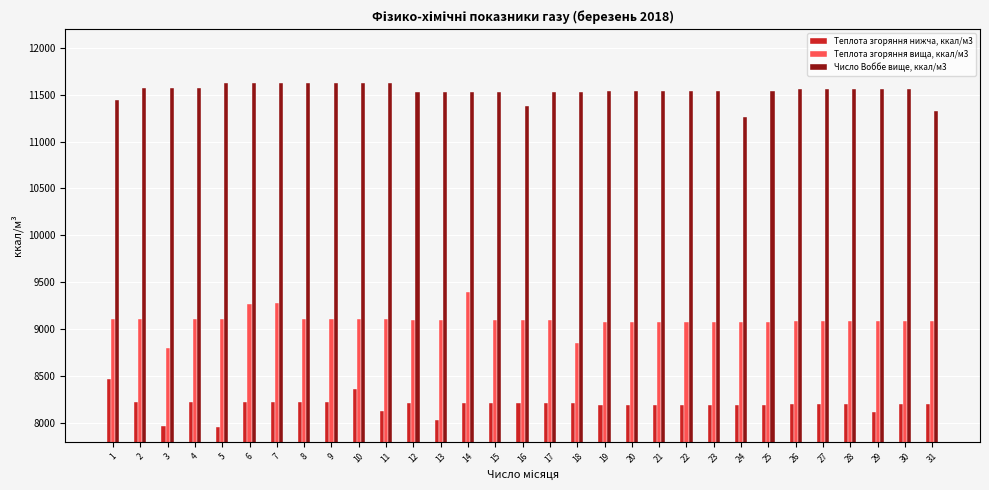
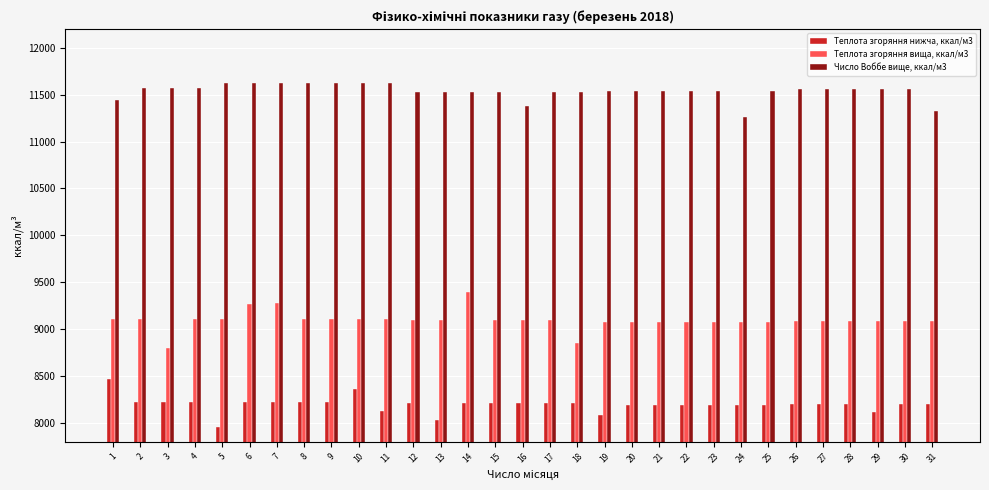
  {
    "Теплота згоряння нижча, ккал/м3": {
      "1": 8500,
      "2": 8200,
-     "3": 8000,
+     "3": 8200,
      "4": 8200,
      "5": 8000,
      "6": 8200,
      "7": 8200,
      "8": 8200,
      "9": 8200,
      "10": 8400,
      "11": 8100,
      "12": 8200,
      "13": 8000,
      "14": 8200,
      "15": 8200,
      "16": 8200,
      "17": 8200,
      "18": 8200,
-     "19": 8200,
+     "19": 8100,
      "20": 8200,
      "21": 8200,
      "22": 8200,
      "23": 8200,
      "24": 8200,
      "25": 8200,
      "26": 8200,
      "27": 8200,
      "28": 8200,
      "29": 8100,
      "30": 8200,
      "31": 8200
    },
    "Теплота згоряння вища, ккал/м3": {
      "1": 9100,
      "2": 9100,
      "3": 8800,
      "4": 9100,
      "5": 9100,
      "6": 9300,
      "7": 9300,
      "8": 9100,
      "9": 9100,
      "10": 9100,
      "11": 9100,
      "12": 9100,
      "13": 9100,
      "14": 9400,
      "15": 9100,
      "16": 9100,
      "17": 9100,
      "18": 8900,
      "19": 9100,
      "20": 9100,
      "21": 9100,
      "22": 9100,
      "23": 9100,
      "24": 9100,
      "25": 9100,
      "26": 9100,
      "27": 9100,
      "28": 9100,
      "29": 9100,
      "30": 9100,
      "31": 9100
    },
    "Число Воббе вище, ккал/м3": {
      "1": 11400,
      "2": 11600,
      "3": 11600,
      "4": 11600,
      "5": 11600,
      "6": 11600,
      "7": 11600,
      "8": 11600,
      "9": 11600,
      "10": 11600,
      "11": 11600,
      "12": 11500,
      "13": 11500,
      "14": 11500,
      "15": 11500,
      "16": 11400,
      "17": 11500,
      "18": 11500,
      "19": 11500,
      "20": 11500,
      "21": 11500,
      "22": 11500,
      "23": 11500,
      "24": 11300,
      "25": 11500,
      "26": 11600,
      "27": 11600,
      "28": 11600,
      "29": 11600,
      "30": 11600,
      "31": 11300
    }
  }
